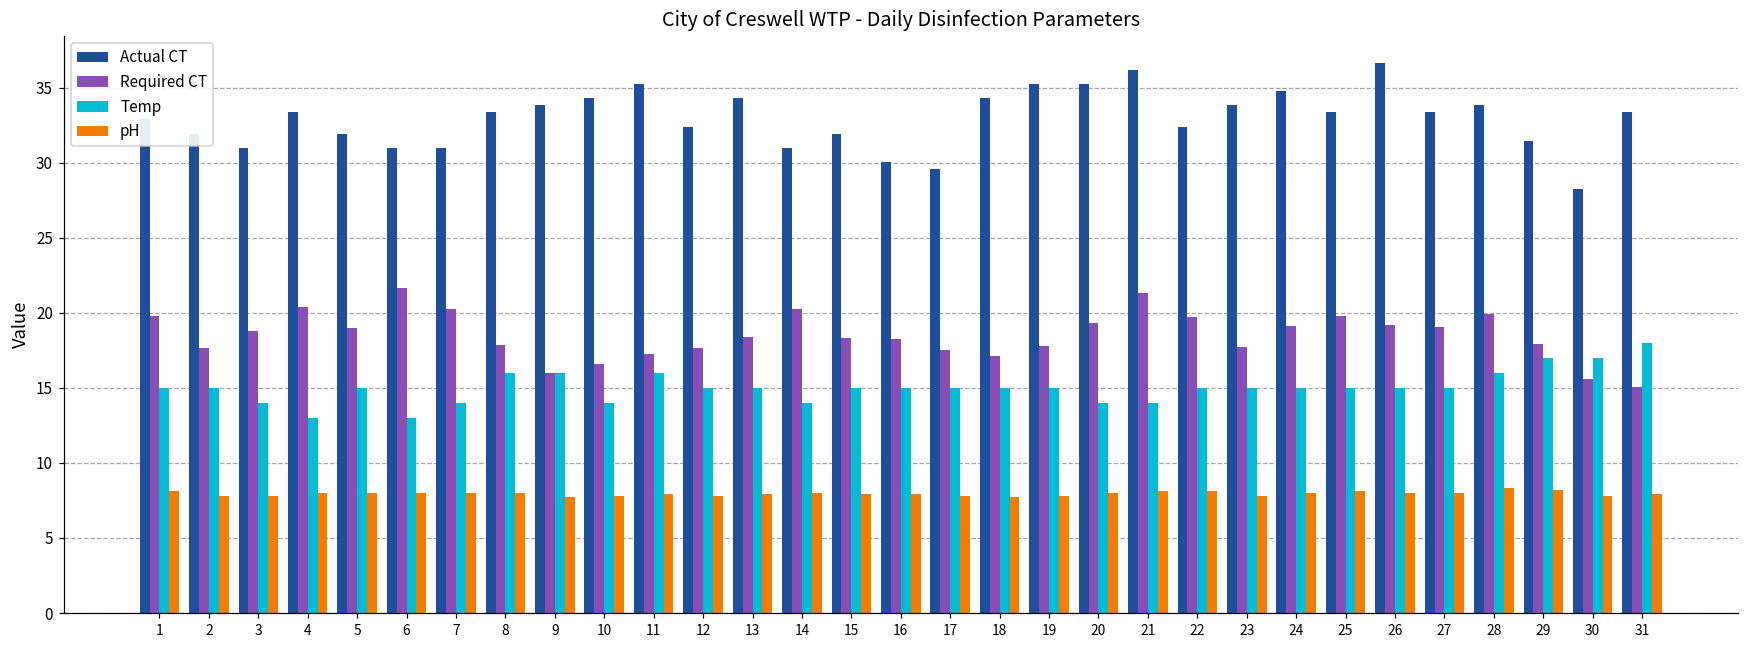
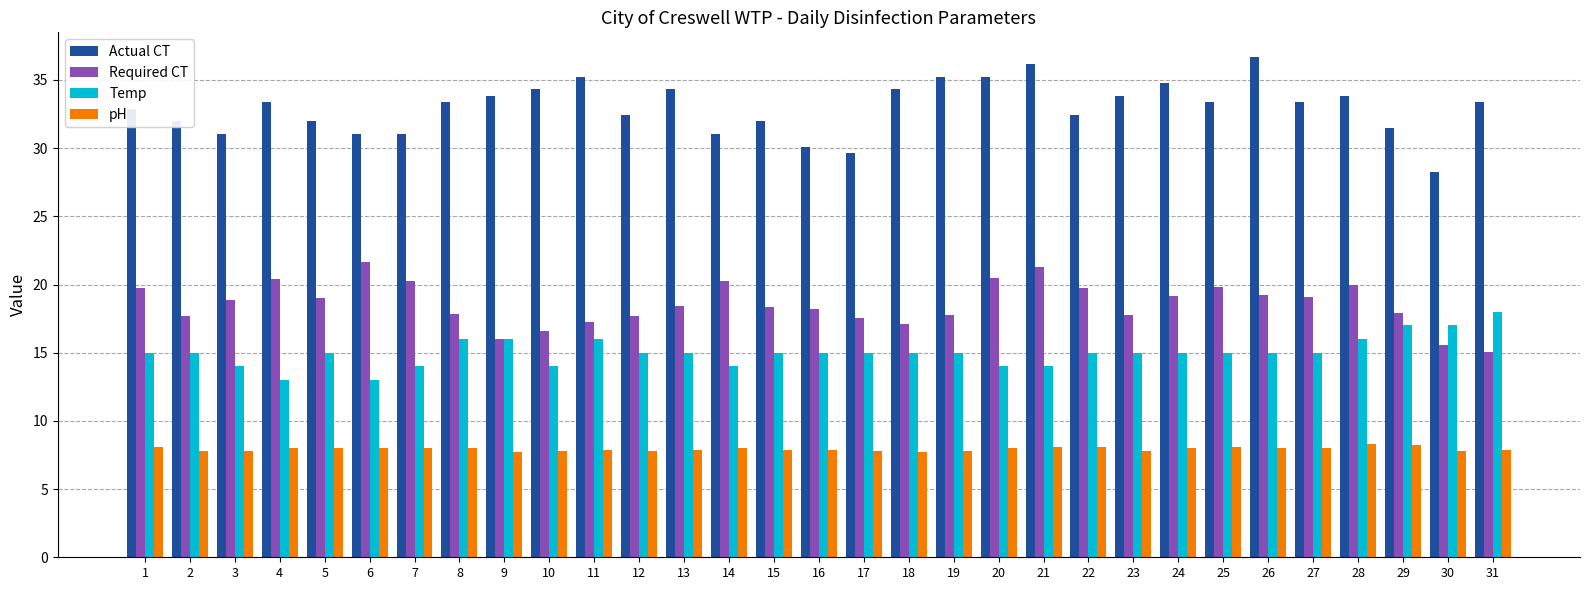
  {
    "Actual CT": {
      "3": 31.0,
      "4": 33.4,
      "5": 32.0,
      "6": 31.0,
      "7": 31.0,
      "8": 33.4,
      "9": 33.8,
      "10": 34.3,
      "11": 35.3,
      "12": 32.4,
      "13": 34.3,
      "14": 31.0,
      "15": 32.0,
      "16": 30.1,
      "17": 29.6,
      "18": 34.3,
      "19": 35.3,
      "20": 35.3,
      "21": 36.2,
      "22": 32.4,
      "23": 33.8,
      "24": 34.8,
      "25": 33.4,
      "26": 36.7,
      "27": 33.4,
      "28": 33.8,
      "29": 31.5,
      "30": 28.3,
      "31": 33.4
    },
    "Required CT": {
      "1": 19.8,
      "2": 17.7,
      "3": 18.8,
      "4": 20.4,
      "5": 19.0,
      "6": 21.7,
      "7": 20.3,
      "8": 17.9,
      "9": 16.0,
      "10": 16.6,
      "11": 17.3,
      "12": 17.7,
      "13": 18.4,
      "14": 20.3,
      "15": 18.3,
      "16": 18.2,
      "17": 17.6,
      "18": 17.1,
      "19": 17.8,
-     "20": 19.4,
+     "20": 20.5,
      "21": 21.3,
      "22": 19.8,
      "23": 17.7,
      "24": 19.1,
      "25": 19.8,
      "26": 19.2,
      "27": 19.1,
      "28": 20.0,
      "29": 17.9,
      "30": 15.6,
      "31": 15.1
    },
    "Temp": {
      "1": 15.0,
      "2": 15.0,
      "3": 14.0,
      "4": 13.0,
      "5": 15.0,
      "6": 13.0,
      "7": 14.0,
      "8": 16.0,
      "9": 16.0,
      "10": 14.0,
      "11": 16.0,
      "12": 15.0,
      "13": 15.0,
      "14": 14.0,
      "15": 15.0,
      "16": 15.0,
      "17": 15.0,
      "18": 15.0,
      "19": 15.0,
      "20": 14.0,
      "21": 14.0,
      "22": 15.0,
      "23": 15.0,
      "24": 15.0,
      "25": 15.0,
      "26": 15.0,
      "27": 15.0,
      "28": 16.0,
      "29": 17.0,
      "30": 17.0,
      "31": 18.0
    },
    "pH": {
      "1": 8.1,
      "2": 7.8,
      "3": 7.8,
      "4": 8.0,
      "5": 8.0,
      "6": 8.0,
      "7": 8.0,
      "8": 8.0,
      "9": 7.7,
      "10": 7.8,
      "11": 7.9,
      "12": 7.8,
      "13": 7.9,
      "14": 8.0,
      "15": 7.9,
      "16": 7.9,
      "17": 7.8,
      "18": 7.7,
      "19": 7.8,
      "20": 8.0,
      "21": 8.1,
      "22": 8.1,
      "23": 7.8,
      "24": 8.0,
      "25": 8.1,
      "26": 8.0,
      "27": 8.0,
      "28": 8.3,
      "29": 8.2,
      "30": 7.8,
      "31": 7.9
    }
  }
